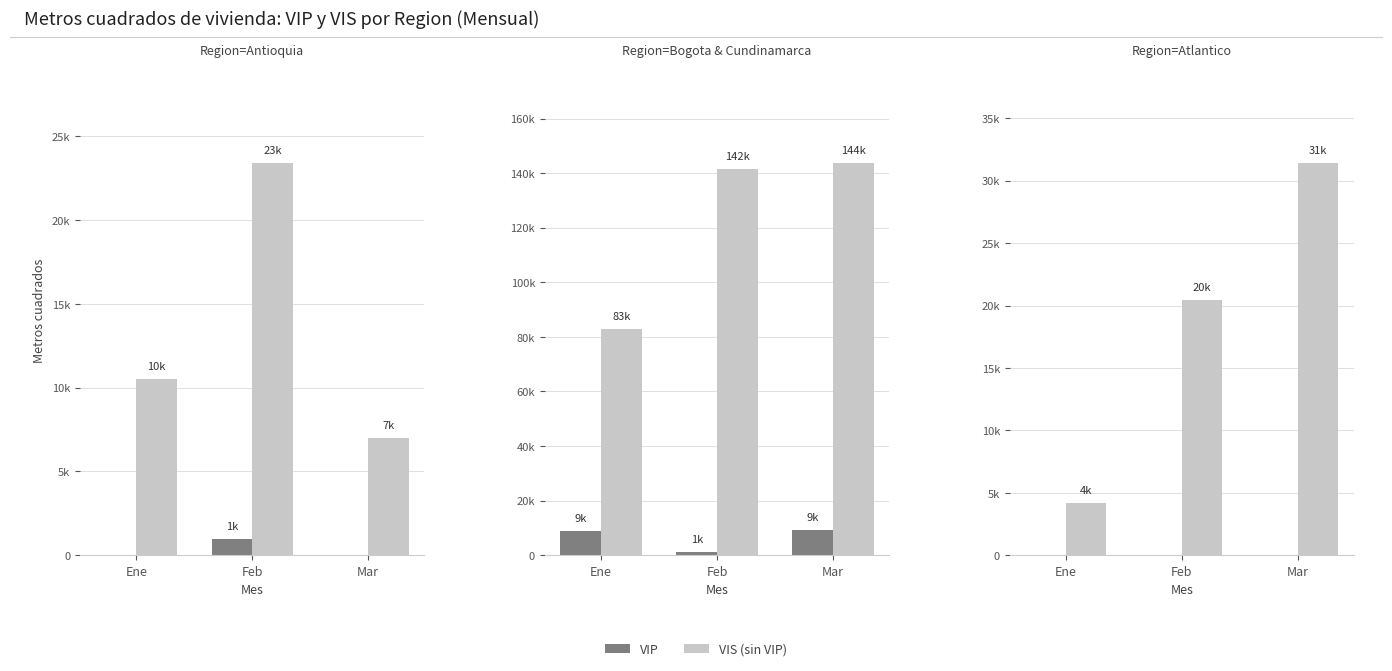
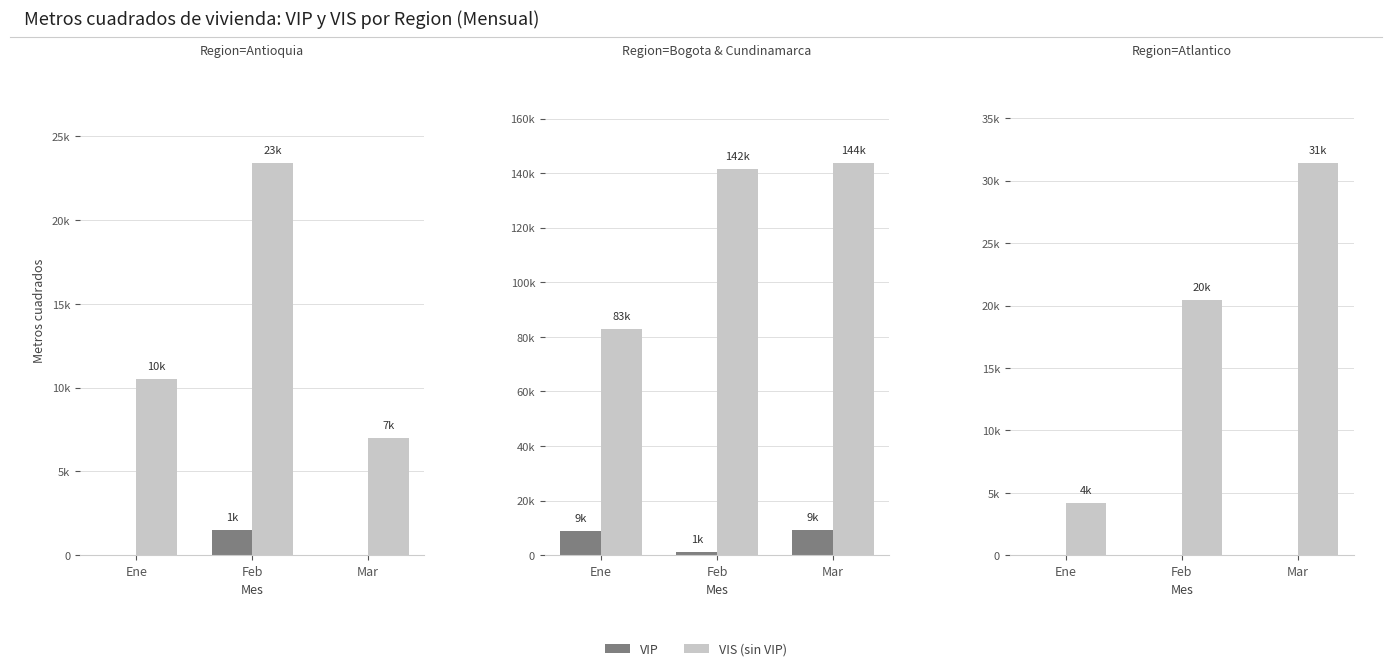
  {
    "Region=Antioquia": {
      "VIP": {
        "Ene": "0",
-       "Feb": "1000",
+       "Feb": "1500",
        "Mar": "0"
      },
      "VIS (sin VIP)": {
        "Ene": "10k",
        "Feb": "23k",
        "Mar": "7k"
      }
    },
    "Region=Bogota & Cundinamarca": {
      "VIP": {
        "Ene": "9k",
        "Feb": "1k",
        "Mar": "9k"
      },
      "VIS (sin VIP)": {
        "Ene": "83k",
        "Feb": "142k",
        "Mar": "144k"
      }
    },
    "Region=Atlantico": {
      "VIP": {
        "Ene": "0",
        "Feb": "0",
        "Mar": "0"
      },
      "VIS (sin VIP)": {
        "Ene": "4k",
        "Feb": "20k",
        "Mar": "31k"
      }
    }
  }
